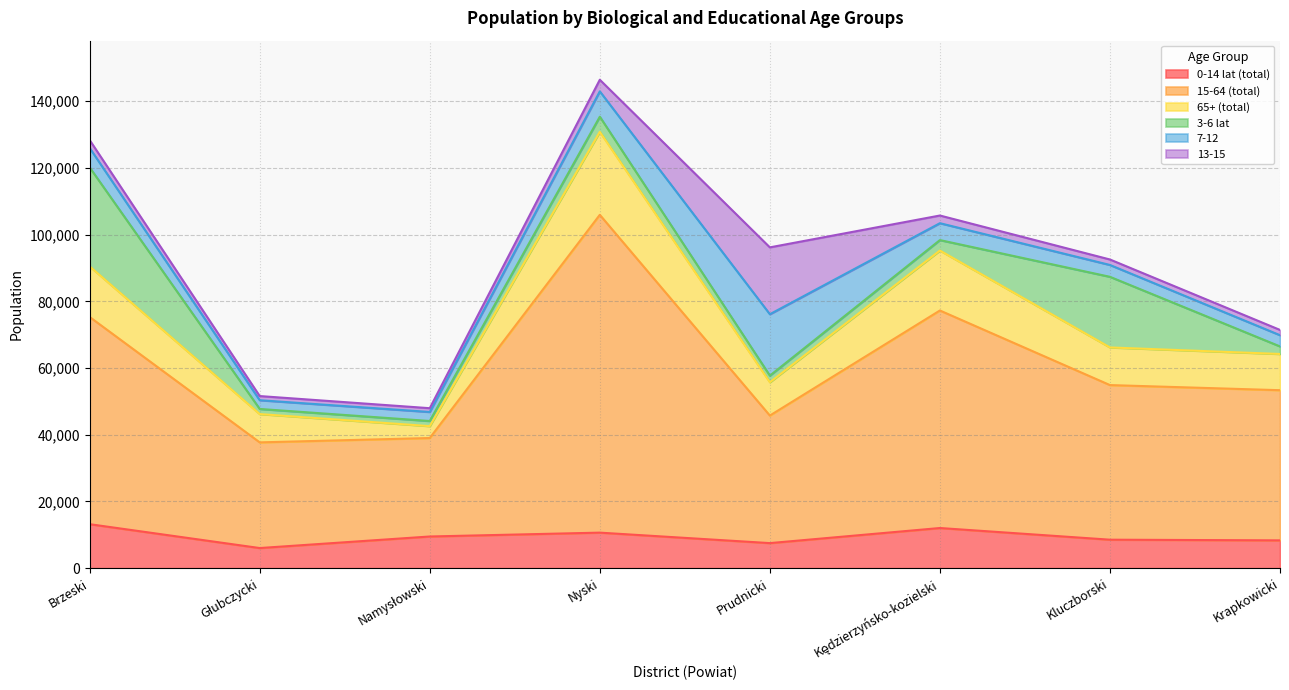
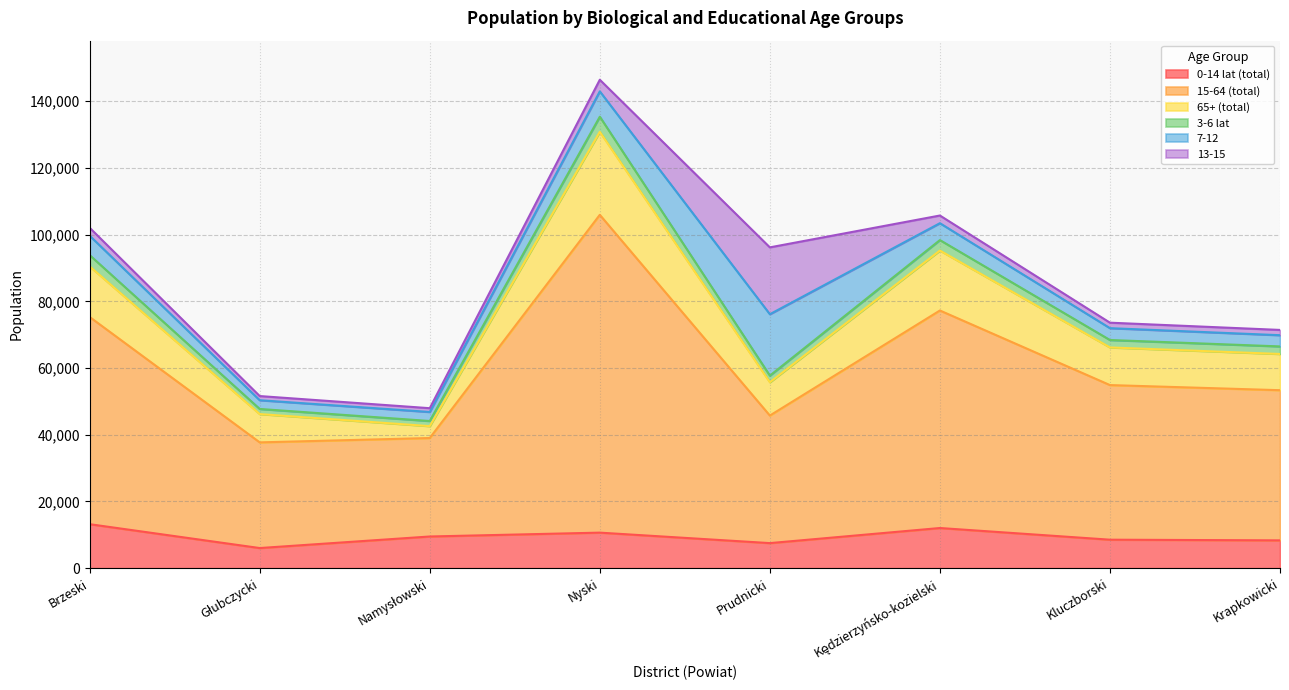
  {
    "0-14 lat (total)": {
      "Brzeski": "13,000",
      "Głubczycki": "6,000",
      "Namysłowski": "10,000",
      "Nyski": "11,000",
      "Prudnicki": "8,000",
      "Kędzierzyńsko-kozielski": "12,000",
      "Kluczborski": "9,000",
      "Krapkowicki": "8,000"
    },
    "15-64 (total)": {
      "Brzeski": "62,000",
      "Głubczycki": "32,000",
      "Namysłowski": "30,000",
      "Nyski": "95,000",
      "Prudnicki": "38,000",
      "Kędzierzyńsko-kozielski": "65,000",
      "Kluczborski": "46,000",
      "Krapkowicki": "45,000"
    },
    "65+ (total)": {
      "Brzeski": "15,000",
      "Głubczycki": "8,000",
      "Namysłowski": "4,000",
      "Nyski": "25,000",
      "Prudnicki": "10,000",
      "Kędzierzyńsko-kozielski": "18,000",
      "Kluczborski": "11,000",
      "Krapkowicki": "11,000"
    },
    "3-6 lat": {
-     "Brzeski": "30,000",
+     "Brzeski": "3,000",
      "Głubczycki": "2,000",
      "Namysłowski": "2,000",
      "Nyski": "5,000",
      "Prudnicki": "2,000",
      "Kędzierzyńsko-kozielski": "3,000",
-     "Kluczborski": "21,000",
+     "Kluczborski": "2,000",
      "Krapkowicki": "2,000"
    },
    "7-12": {
      "Brzeski": "6,000",
      "Głubczycki": "3,000",
      "Namysłowski": "3,000",
      "Nyski": "8,000",
      "Prudnicki": "18,000",
      "Kędzierzyńsko-kozielski": "5,000",
      "Kluczborski": "4,000",
      "Krapkowicki": "3,000"
    },
    "13-15": {
      "Brzeski": "2,000",
      "Głubczycki": "1,000",
      "Namysłowski": "1,000",
      "Nyski": "3,000",
      "Prudnicki": "20,000",
      "Kędzierzyńsko-kozielski": "2,000",
      "Kluczborski": "2,000",
      "Krapkowicki": "2,000"
    }
  }
